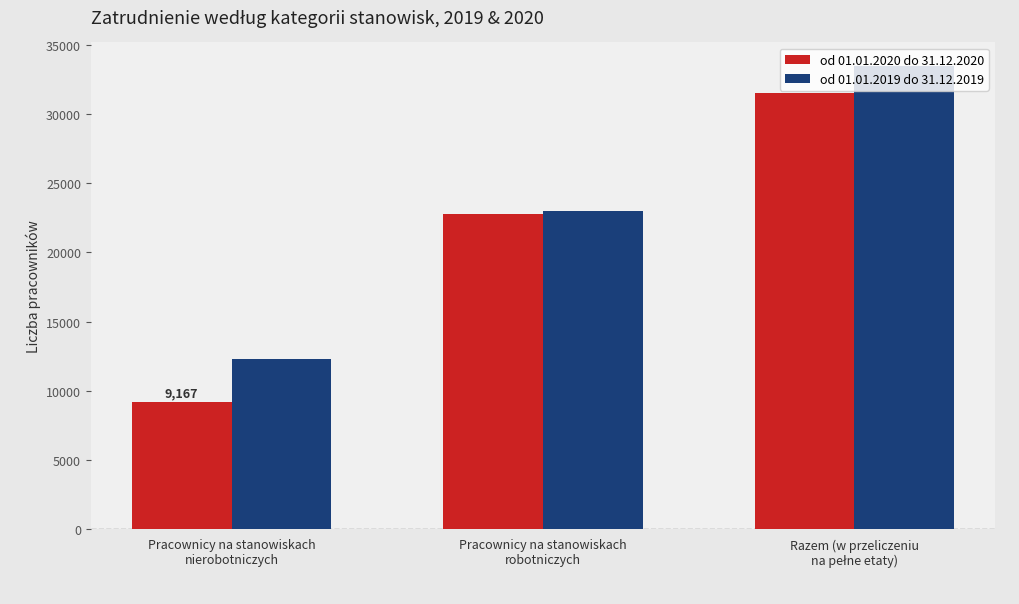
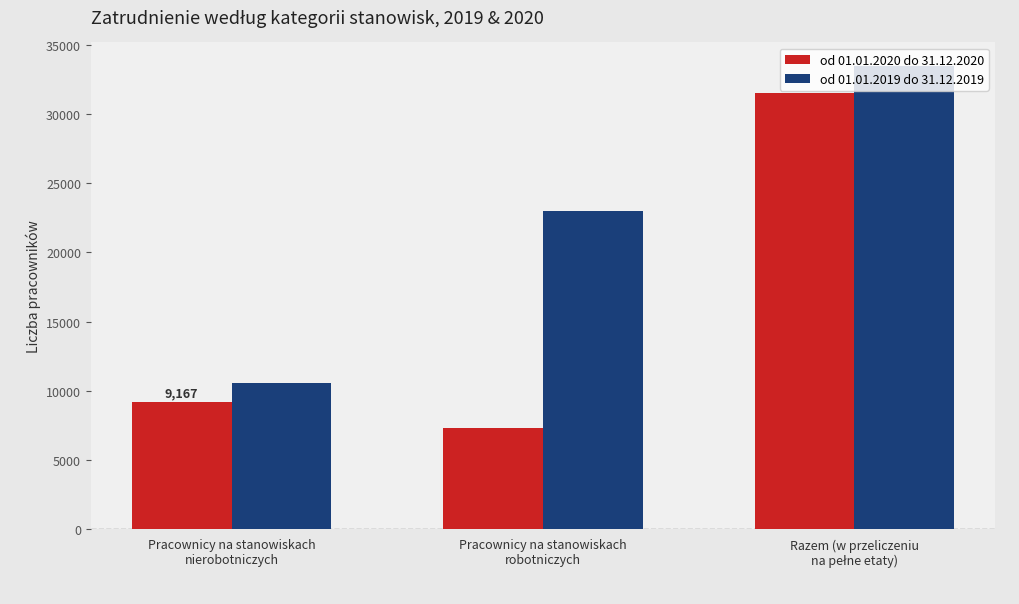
  {
    "od 01.01.2020 do 31.12.2020": {
-     "Pracownicy na stanowiskach robotniczych": 22800,
+     "Pracownicy na stanowiskach robotniczych": 7300,
      "Razem (w przeliczeniu na pełne etaty)": 31600
    },
    "od 01.01.2019 do 31.12.2019": {
-     "Pracownicy na stanowiskach nierobotniczych": 12300,
+     "Pracownicy na stanowiskach nierobotniczych": 10600,
      "Pracownicy na stanowiskach robotniczych": 23000
    }
  }
